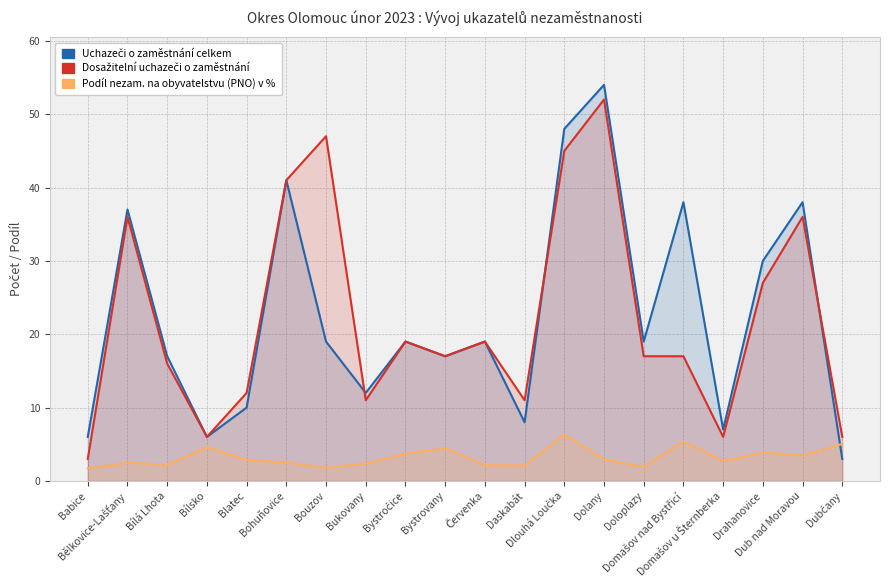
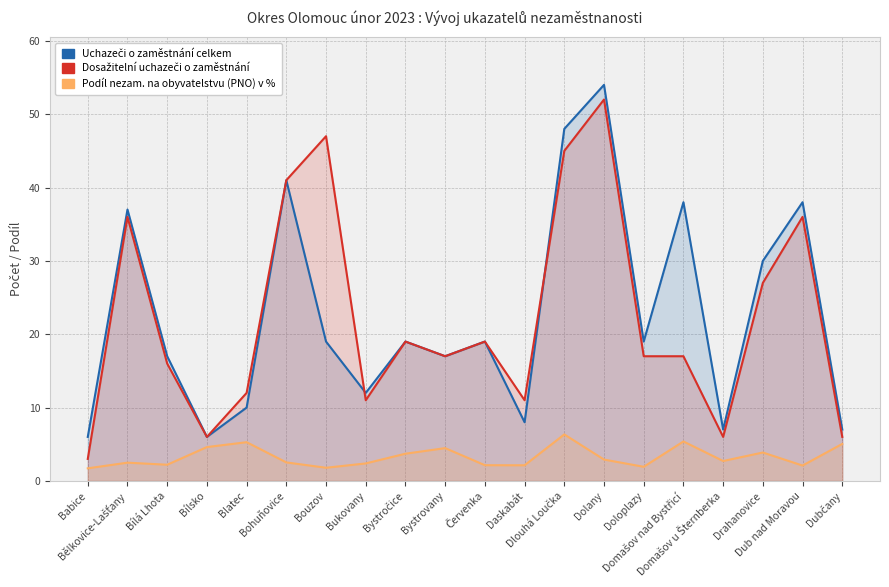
  {
    "Uchazeči o zaměstnání celkem": {
      "Babice": 6,
      "Bělkovice-Lašťany": 37,
      "Bílá Lhota": 17,
      "Blatec": 10,
      "Bouzov": 19,
      "Bukovany": 12,
      "Daskabát": 8,
      "Dlouhá Loučka": 48,
      "Dolany": 54,
      "Doloplazy": 19,
      "Domašov nad Bystřicí": 38,
      "Domašov u Šternberka": 7,
      "Drahanovice": 30,
      "Dub nad Moravou": 38,
-     "Dubčany": 3
+     "Dubčany": 7
    },
    "Dosažitelní uchazeči o zaměstnání": {
      "Babice": 3,
      "Bělkovice-Lašťany": 36,
      "Bílá Lhota": 16,
      "Blatec": 12,
      "Bouzov": 47,
      "Bukovany": 11,
      "Daskabát": 11,
      "Dlouhá Loučka": 45,
      "Dolany": 52,
      "Doloplazy": 17,
      "Domašov nad Bystřicí": 17,
      "Domašov u Šternberka": 6,
      "Drahanovice": 27,
      "Dub nad Moravou": 36,
      "Dubčany": 6
    },
    "Podíl nezam. na obyvatelstvu (PNO) v %": {
      "Babice": 2,
      "Bělkovice-Lašťany": 2,
      "Bílá Lhota": 2,
      "Bílsko": 5,
-     "Blatec": 3,
+     "Blatec": 5,
      "Bohuňovice": 3,
      "Bouzov": 2,
      "Bukovany": 2,
      "Bystročice": 4,
      "Bystrovany": 4,
      "Červenka": 2,
      "Daskabát": 2,
      "Dlouhá Loučka": 6,
      "Dolany": 3,
      "Doloplazy": 2,
      "Domašov nad Bystřicí": 5,
      "Domašov u Šternberka": 3,
      "Drahanovice": 4,
-     "Dub nad Moravou": 3,
+     "Dub nad Moravou": 2,
      "Dubčany": 5
    }
  }
